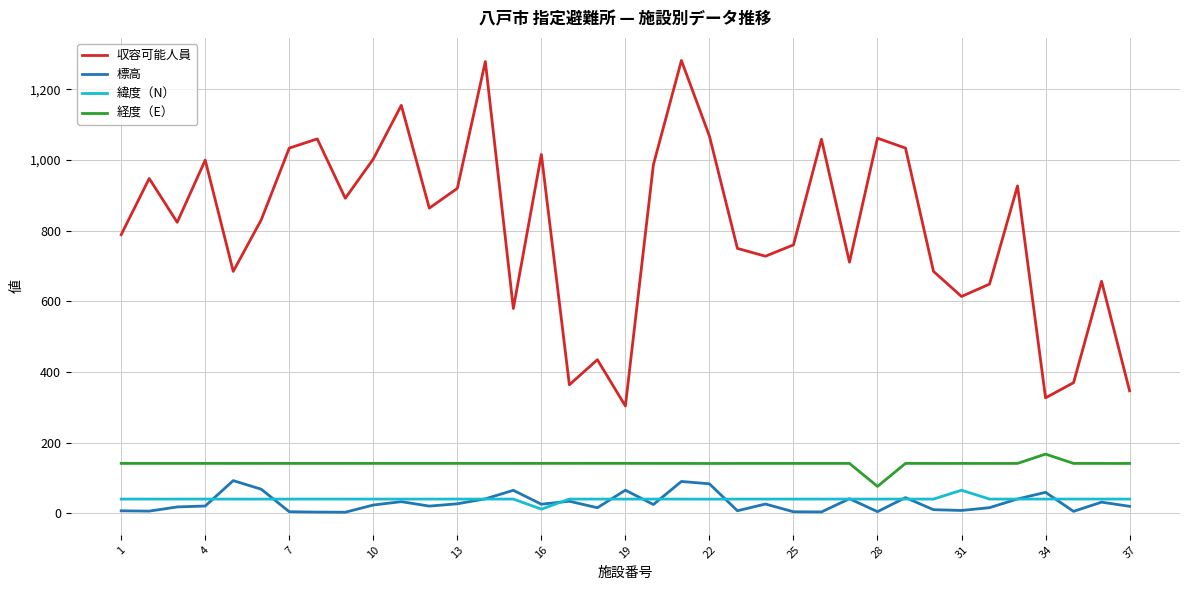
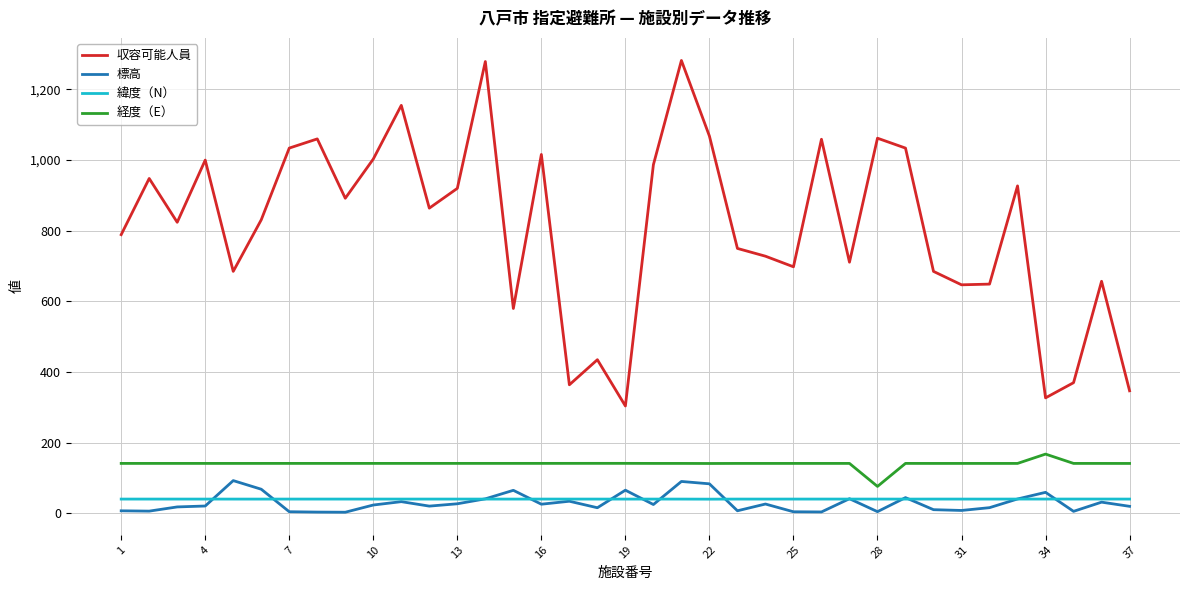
  {
    "収容可能人員": {
      "1": "790",
      "4": "1,000",
      "7": "1,030",
      "10": "1,000",
      "13": "920",
      "16": "1,020",
      "19": "300",
      "22": "1,070",
-     "25": "760",
+     "25": "700",
      "28": "1,060",
-     "31": "610",
+     "31": "650",
      "34": "330",
      "37": "350"
    },
    "標高": {
      "1": "10",
      "4": "20",
      "7": "0",
      "10": "20",
      "13": "30",
      "16": "30",
      "19": "70",
      "22": "80",
      "25": "0",
      "28": "0",
      "31": "10",
      "34": "60",
      "37": "20"
    },
    "緯度（N）": {
      "1": "40",
      "4": "40",
      "7": "40",
      "10": "40",
      "13": "40",
-     "16": "10",
+     "16": "40",
      "19": "40",
      "22": "40",
      "25": "40",
      "28": "40",
-     "31": "70",
+     "31": "40",
      "34": "40",
      "37": "40"
    },
    "経度（E）": {
      "1": "140",
      "4": "140",
      "7": "140",
      "10": "140",
      "13": "140",
      "16": "140",
      "19": "140",
      "22": "140",
      "25": "140",
      "28": "80",
      "31": "140",
      "34": "170",
      "37": "140"
    }
  }
